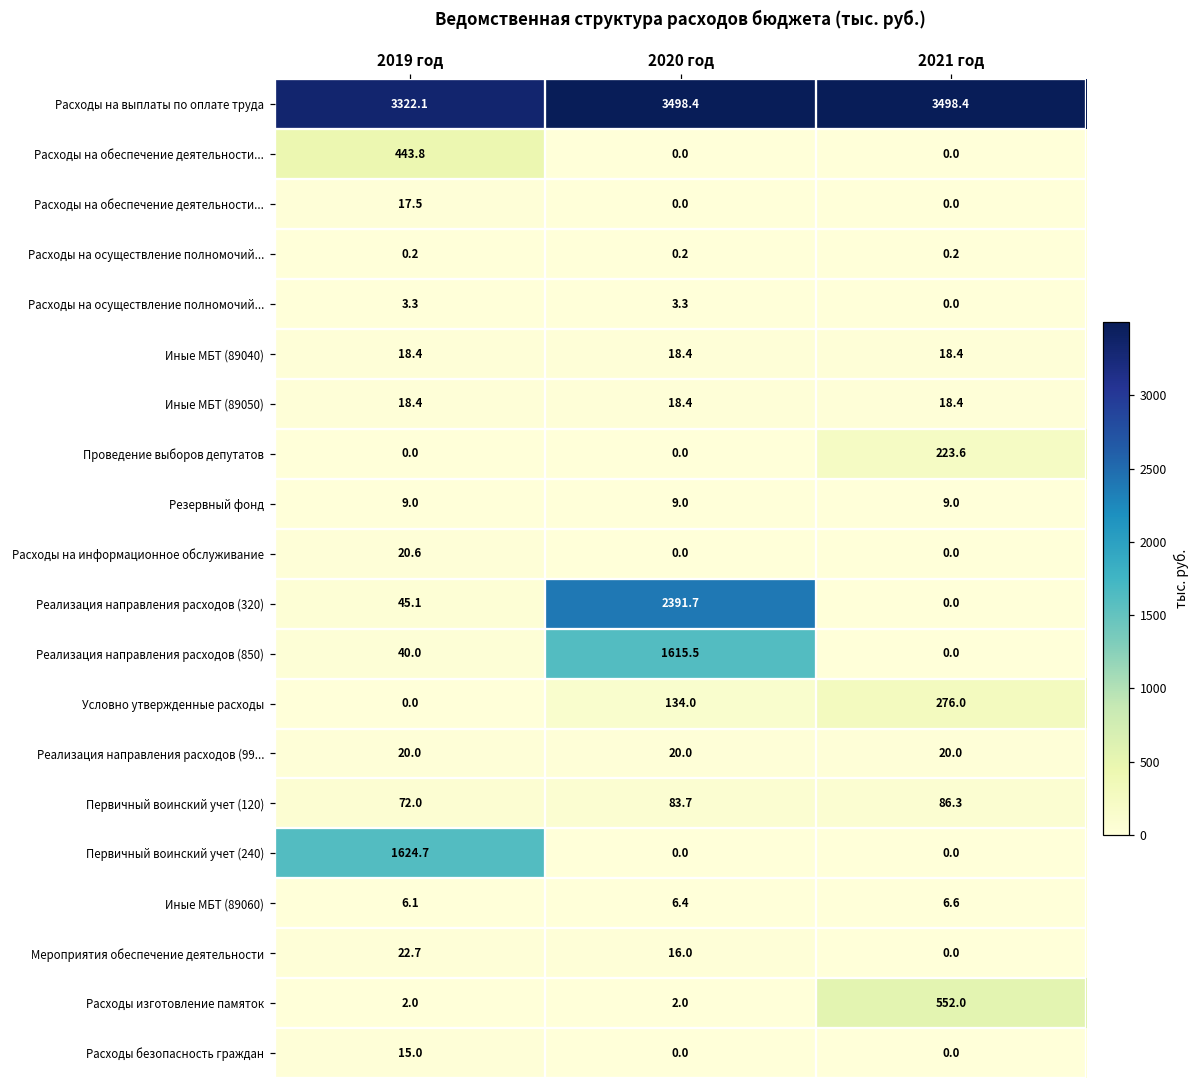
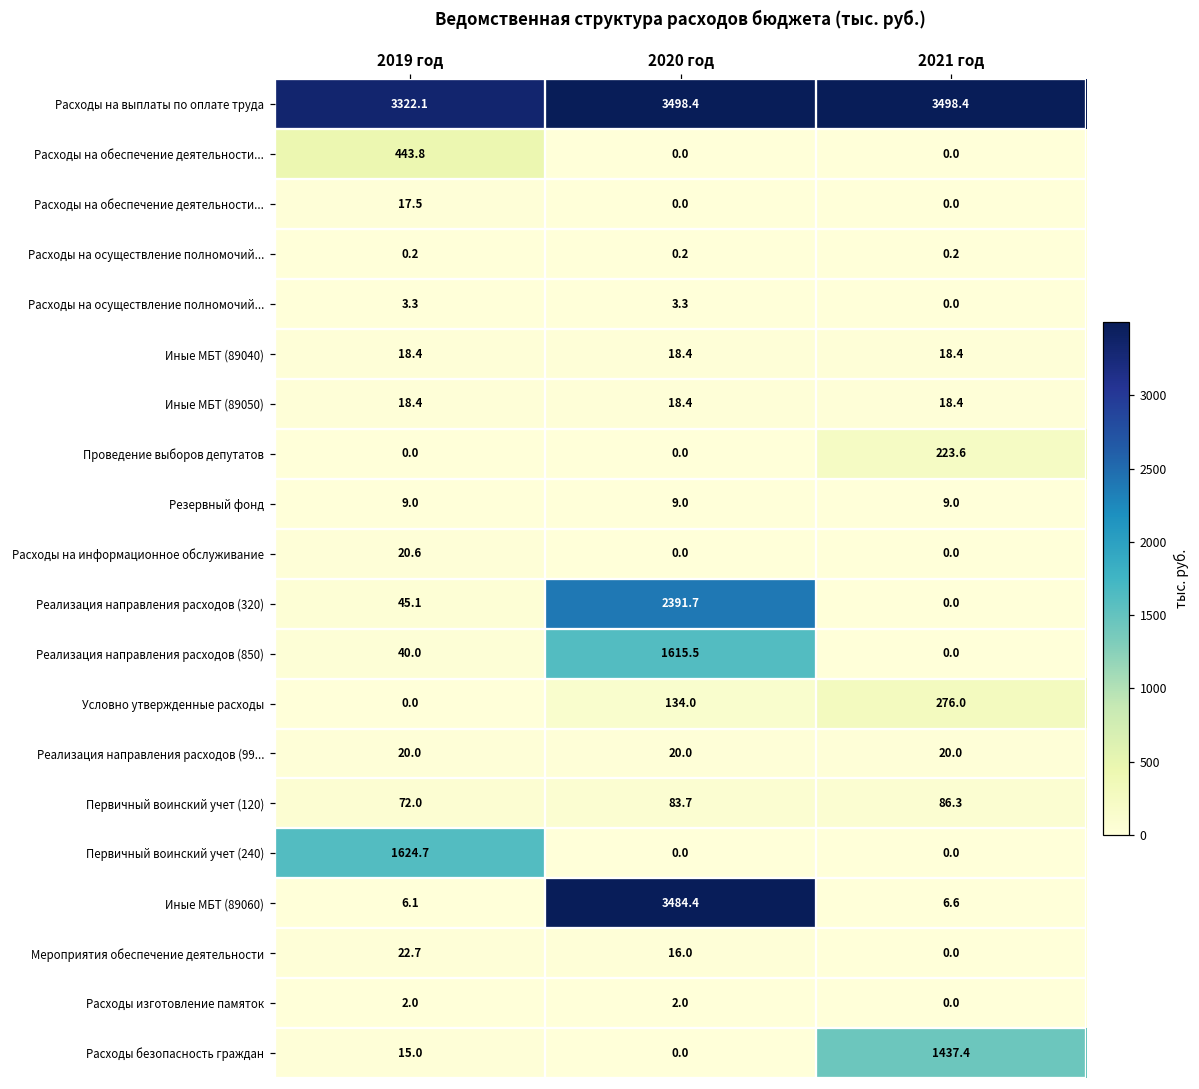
  {
    "Расходы на выплаты по оплате труда": {
      "2019 год": 3322.1,
      "2020 год": 3498.4,
      "2021 год": 3498.4
    },
    "Иные МБТ (89040)": {
      "2019 год": 18.4,
      "2020 год": 18.4,
      "2021 год": 18.4
    },
    "Иные МБТ (89050)": {
      "2019 год": 18.4,
      "2020 год": 18.4,
      "2021 год": 18.4
    },
    "Проведение выборов депутатов": {
      "2019 год": 0.0,
      "2020 год": 0.0,
      "2021 год": 223.6
    },
    "Резервный фонд": {
      "2019 год": 9.0,
      "2020 год": 9.0,
      "2021 год": 9.0
    },
    "Расходы на информационное обслуживание": {
      "2019 год": 20.6,
      "2020 год": 0.0,
      "2021 год": 0.0
    },
    "Реализация направления расходов (320)": {
      "2019 год": 45.1,
      "2020 год": 2391.7,
      "2021 год": 0.0
    },
    "Реализация направления расходов (850)": {
      "2019 год": 40.0,
      "2020 год": 1615.5,
      "2021 год": 0.0
    },
    "Условно утвержденные расходы": {
      "2019 год": 0.0,
      "2020 год": 134.0,
      "2021 год": 276.0
    },
    "Реализация направления расходов (99...": {
      "2019 год": 20.0,
      "2020 год": 20.0,
      "2021 год": 20.0
    },
    "Первичный воинский учет (120)": {
      "2019 год": 72.0,
      "2020 год": 83.7,
      "2021 год": 86.3
    },
    "Первичный воинский учет (240)": {
      "2019 год": 1624.7,
      "2020 год": 0.0,
      "2021 год": 0.0
    },
    "Иные МБТ (89060)": {
      "2019 год": 6.1,
-     "2020 год": 6.4,
+     "2020 год": 3484.4,
      "2021 год": 6.6
    },
    "Мероприятия обеспечение деятельности": {
      "2019 год": 22.7,
      "2020 год": 16.0,
      "2021 год": 0.0
    },
    "Расходы изготовление памяток": {
      "2019 год": 2.0,
      "2020 год": 2.0,
-     "2021 год": 552.0
+     "2021 год": 0.0
    },
    "Расходы безопасность граждан": {
      "2019 год": 15.0,
      "2020 год": 0.0,
-     "2021 год": 0.0
+     "2021 год": 1437.4
    }
  }
